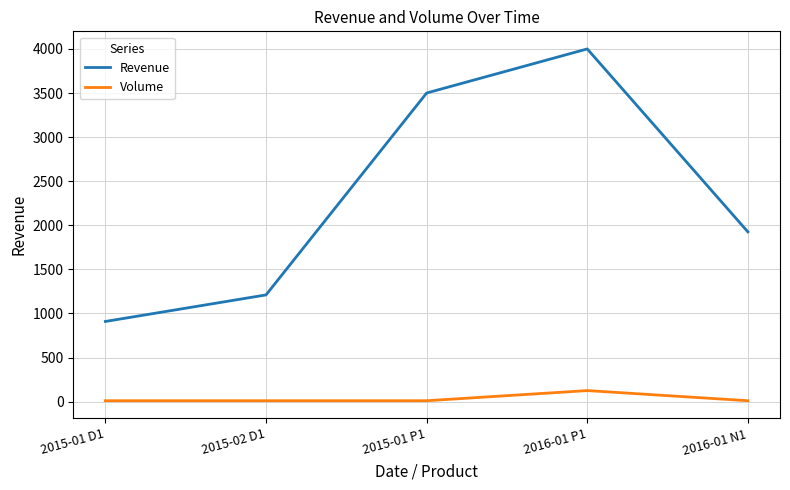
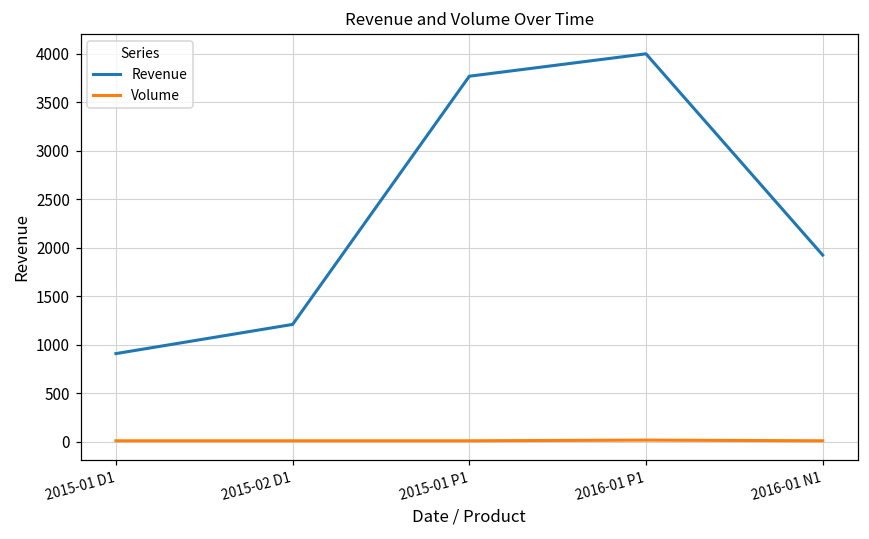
  {
    "Revenue": {
      "2015-01 D1": 900,
      "2015-02 D1": 1200,
-     "2015-01 P1": 3500,
+     "2015-01 P1": 3800,
      "2016-01 P1": 4000,
      "2016-01 N1": 1900
    },
    "Volume": {
      "2015-01 D1": 0,
      "2015-02 D1": 0,
      "2015-01 P1": 0,
-     "2016-01 P1": 100,
+     "2016-01 P1": 0,
      "2016-01 N1": 0
    }
  }
